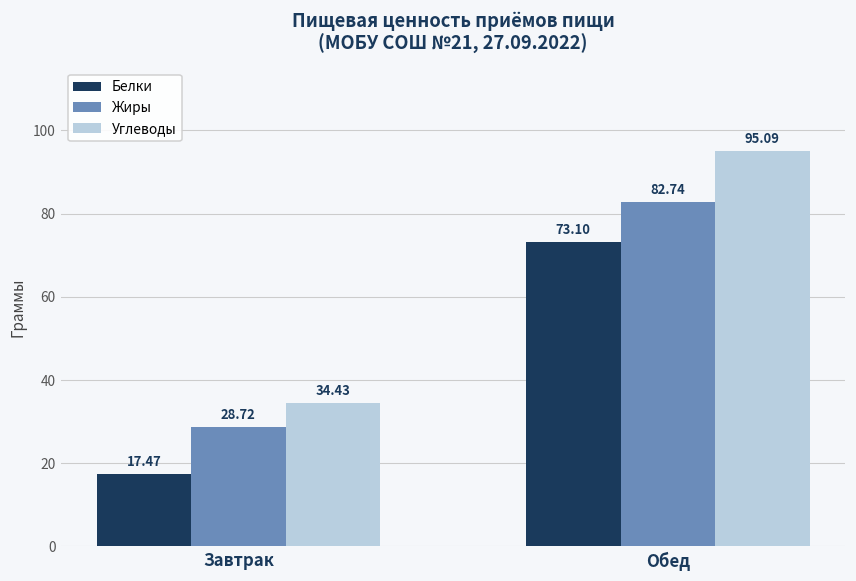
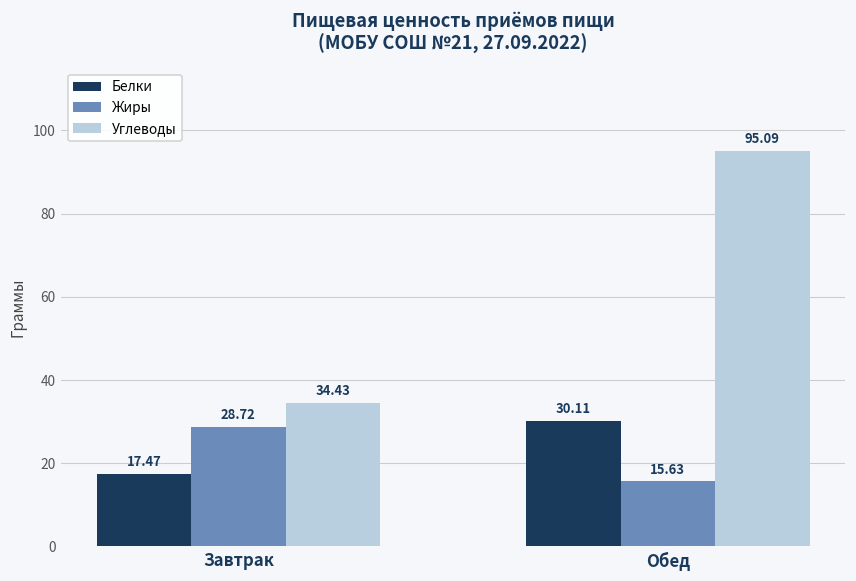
  {
    "Белки": {
      "Завтрак": 17.47,
-     "Обед": 73.10
+     "Обед": 30.11
    },
    "Жиры": {
      "Завтрак": 28.72,
-     "Обед": 82.74
+     "Обед": 15.63
    },
    "Углеводы": {
      "Завтрак": 34.43,
      "Обед": 95.09
    }
  }
